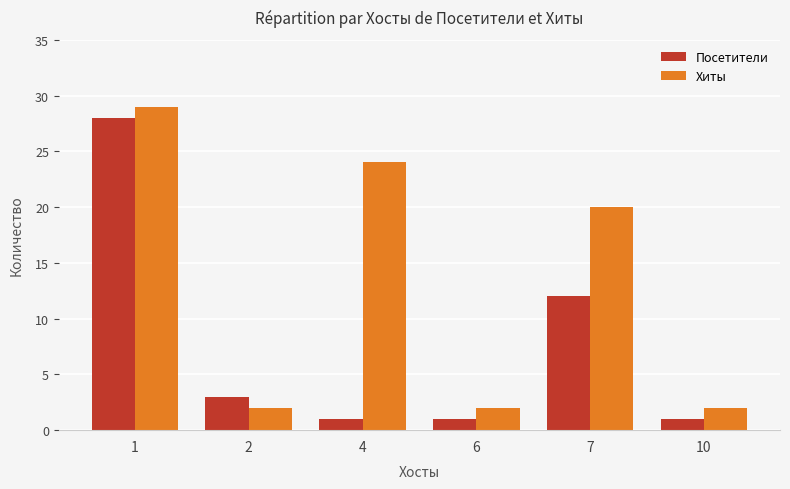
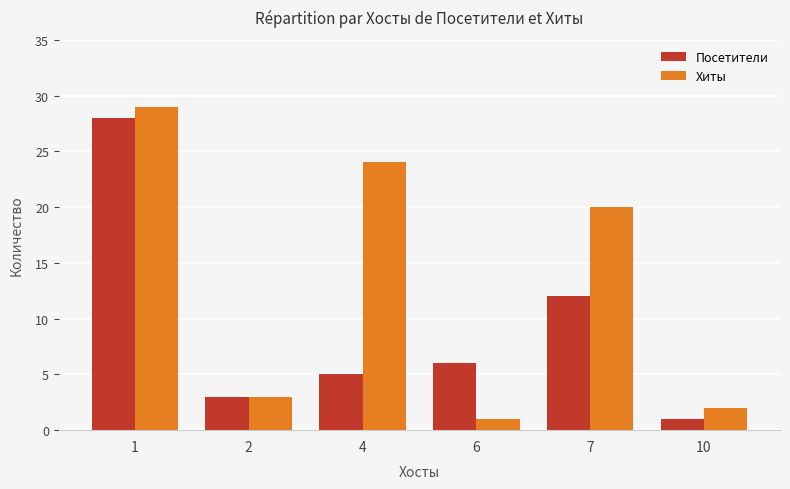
  {
    "Посетители": {
      "1": 28,
      "2": 3,
-     "4": 1,
-     "6": 1,
+     "4": 5,
+     "6": 6,
      "7": 12,
      "10": 1
    },
    "Хиты": {
      "1": 29,
-     "2": 2,
+     "2": 3,
      "4": 24,
-     "6": 2,
+     "6": 1,
      "7": 20,
      "10": 2
    }
  }
